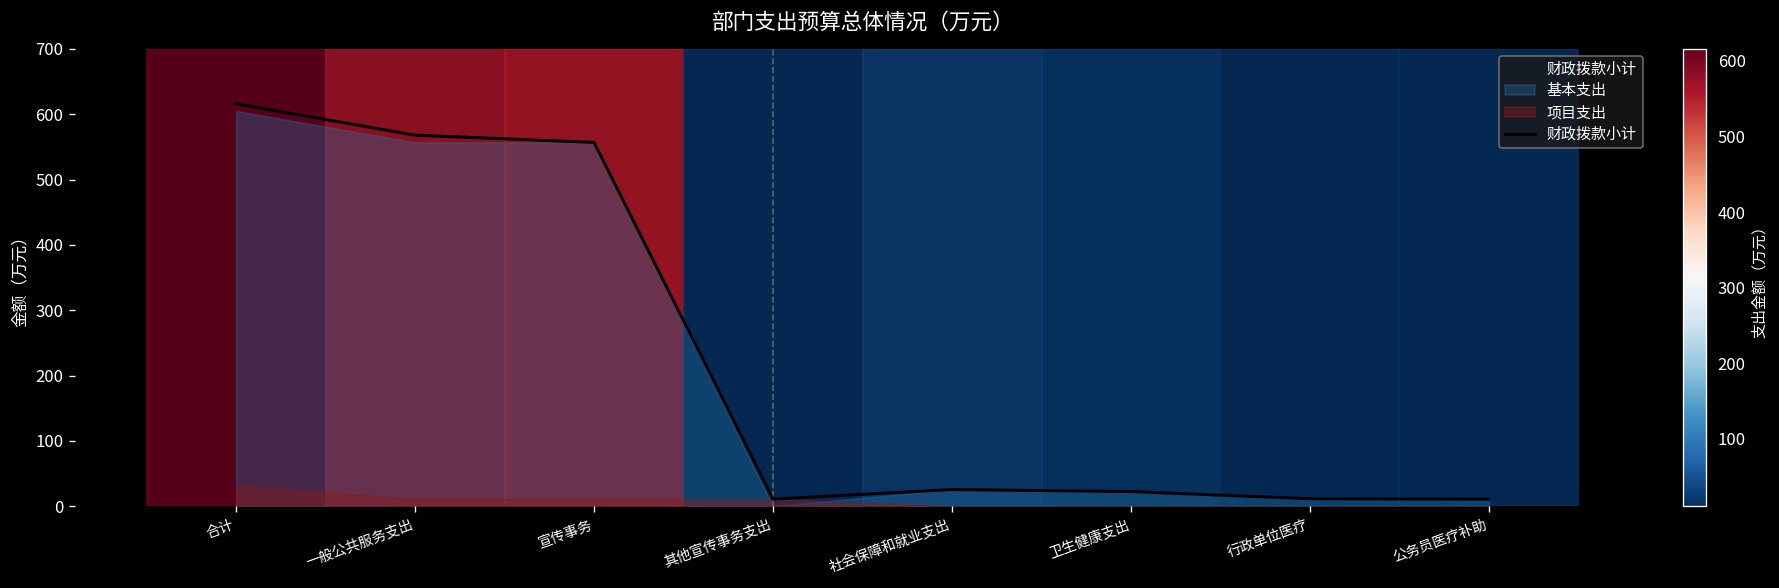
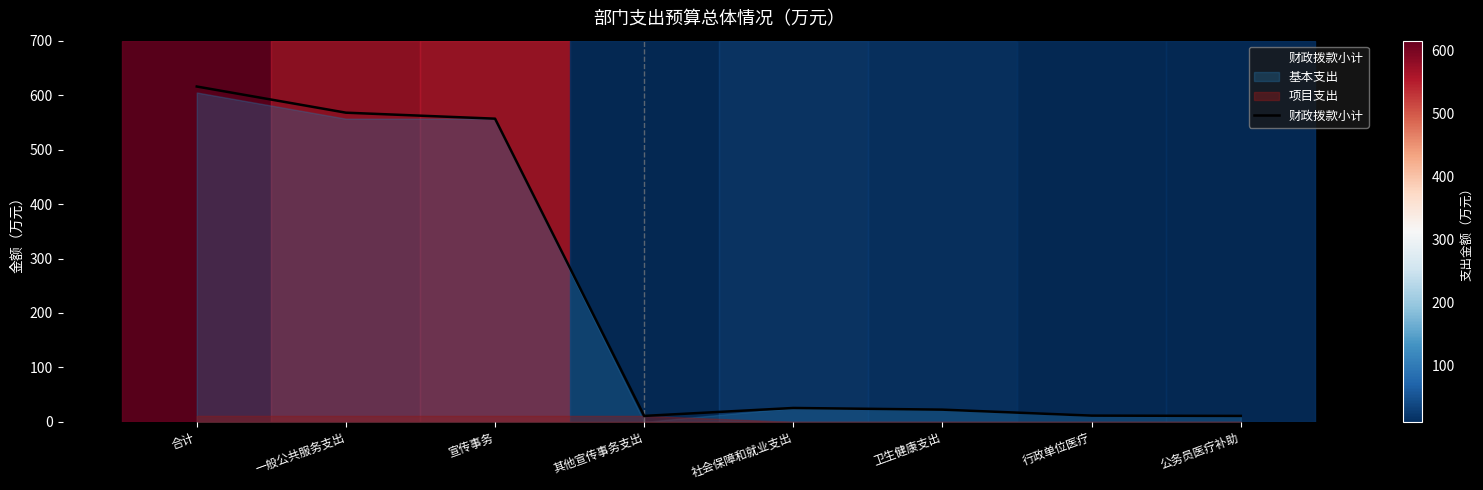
  {
    "项目支出": {
-     "合计": 30,
+     "合计": 10,
      "一般公共服务支出": 10,
      "宣传事务": 10,
      "社会保障和就业支出": 0,
      "卫生健康支出": 0,
      "行政单位医疗": 0,
      "公务员医疗补助": 0
    }
  }
